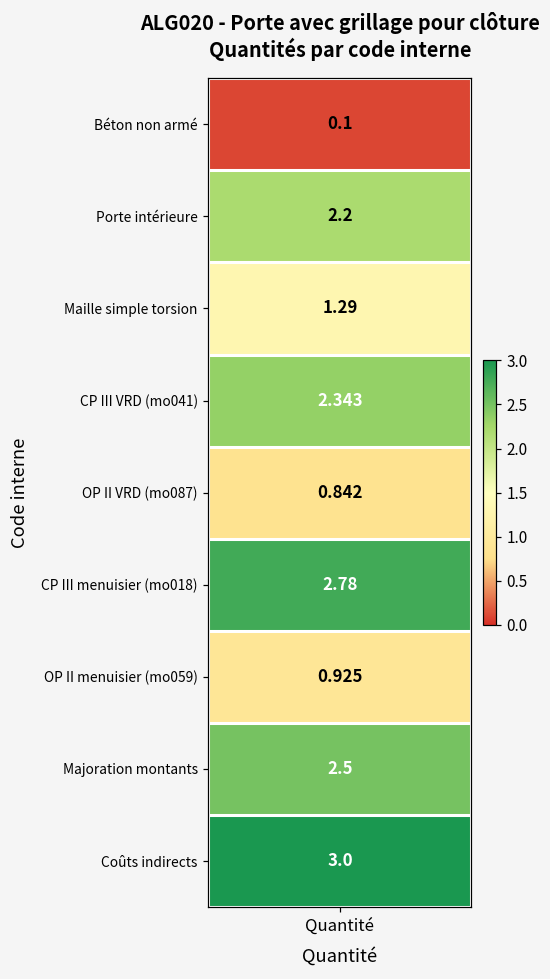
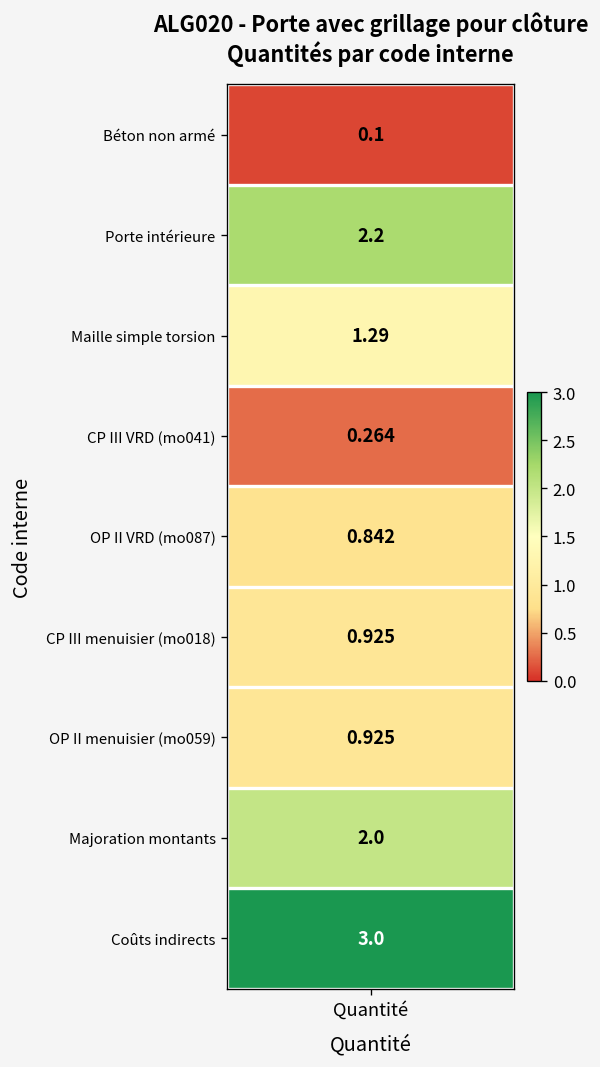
  {
    "Béton non armé": {
      "Quantité": 0.1
    },
    "Porte intérieure": {
      "Quantité": 2.2
    },
    "Maille simple torsion": {
      "Quantité": 1.29
    },
    "CP III VRD (mo041)": {
-     "Quantité": 2.343
+     "Quantité": 0.264
    },
    "OP II VRD (mo087)": {
      "Quantité": 0.842
    },
    "CP III menuisier (mo018)": {
-     "Quantité": 2.78
+     "Quantité": 0.925
    },
    "OP II menuisier (mo059)": {
      "Quantité": 0.925
    },
    "Majoration montants": {
-     "Quantité": 2.5
+     "Quantité": 2.0
    },
    "Coûts indirects": {
      "Quantité": 3.0
    }
  }
